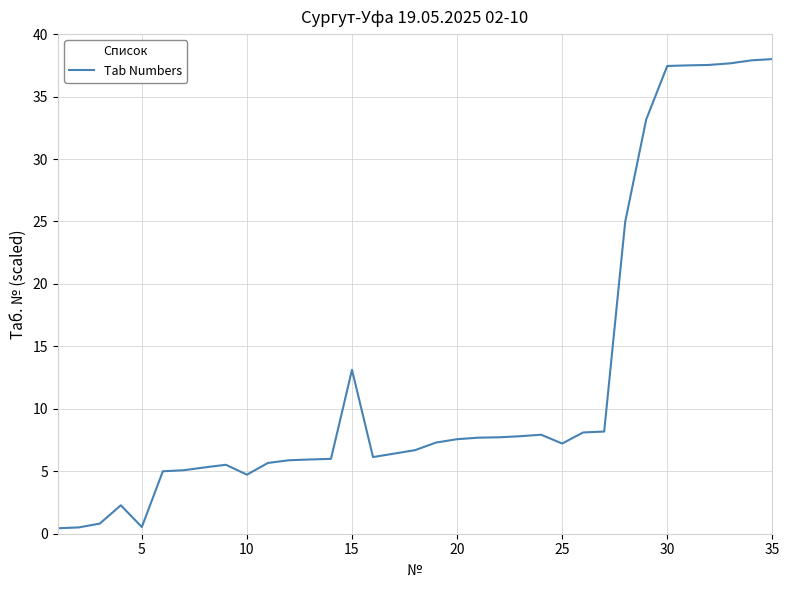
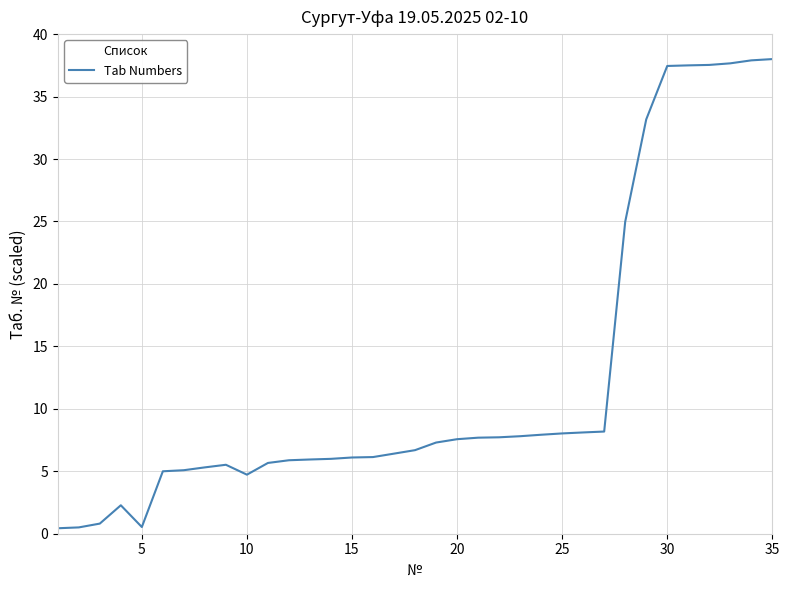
  {
    "5": 0.5,
    "10": 4.7,
-   "15": 13.1,
+   "15": 6.1,
    "20": 7.6,
-   "25": 7.2,
+   "25": 8.0,
    "30": 37.4,
    "35": 38.0
  }
